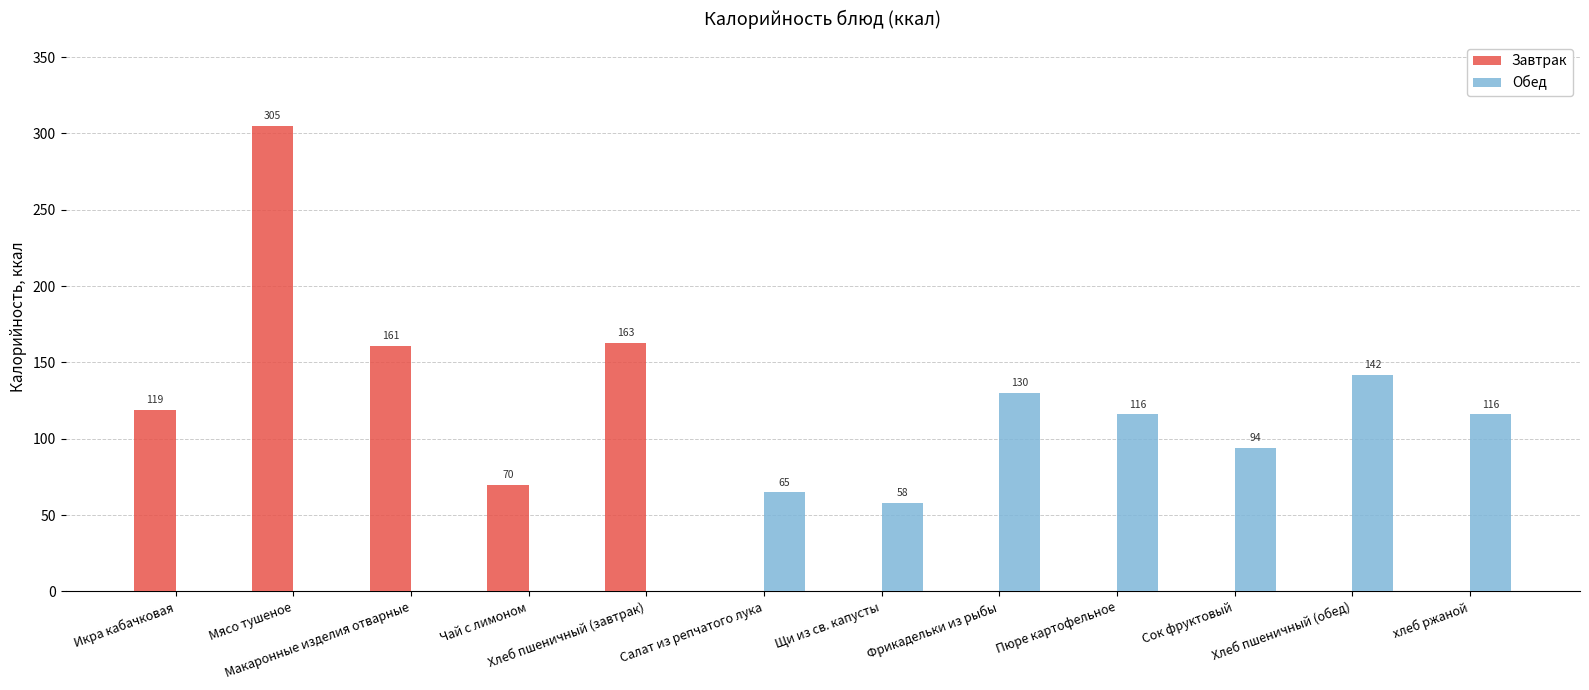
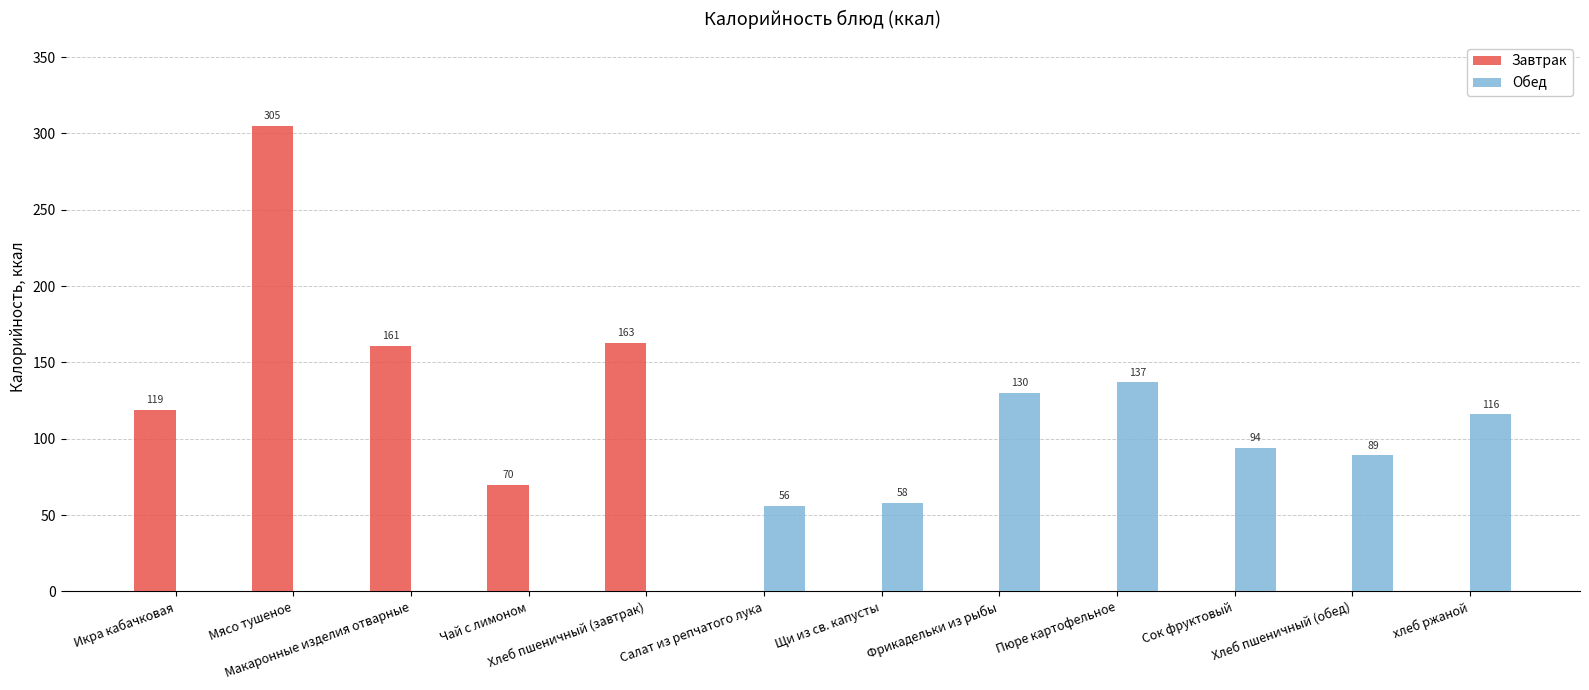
  {
    "Завтрак": {
      "Икра кабачковая": 119,
      "Мясо тушеное": 305,
      "Макаронные изделия отварные": 161,
      "Чай с лимоном": 70,
      "Хлеб пшеничный (завтрак)": 163
    },
    "Обед": {
-     "Салат из репчатого лука": 65,
+     "Салат из репчатого лука": 56,
      "Щи из св. капусты": 58,
      "Фрикадельки из рыбы": 130,
-     "Пюре картофельное": 116,
+     "Пюре картофельное": 137,
      "Сок фруктовый": 94,
-     "Хлеб пшеничный (обед)": 142,
+     "Хлеб пшеничный (обед)": 89,
      "хлеб ржаной": 116
    }
  }
